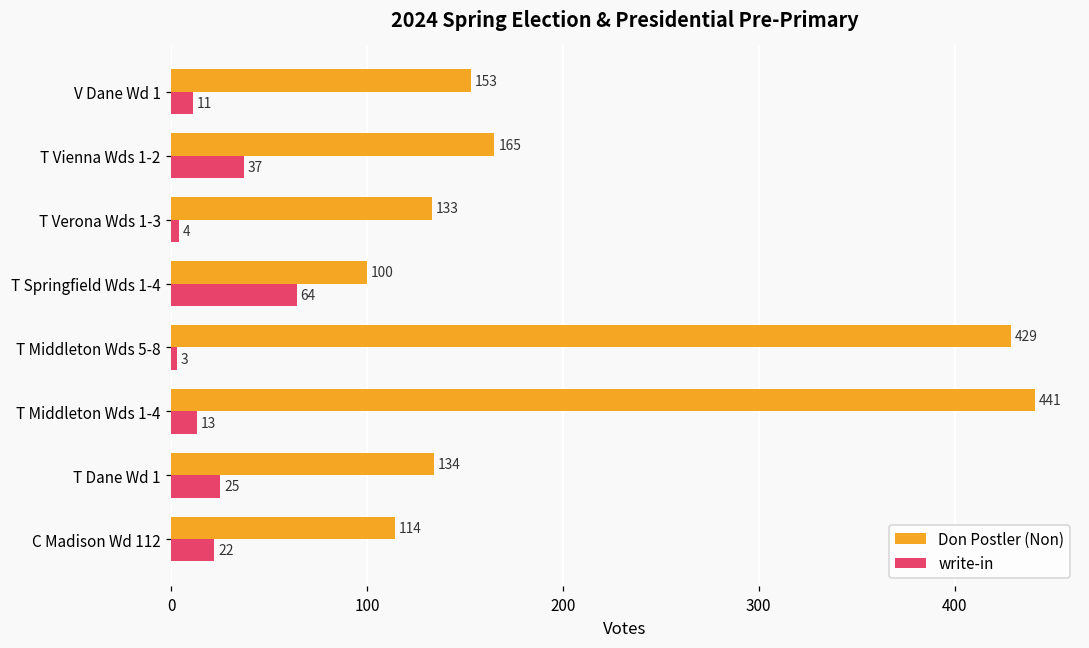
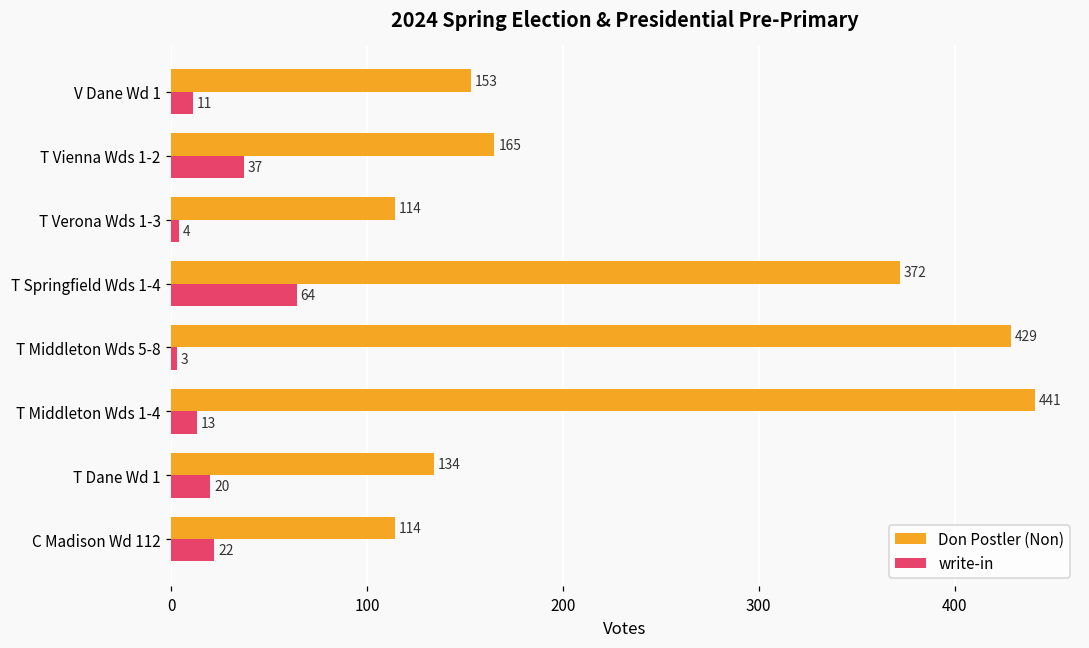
  {
    "Don Postler (Non)": {
      "V Dane Wd 1": 153,
      "T Vienna Wds 1-2": 165,
-     "T Verona Wds 1-3": 133,
-     "T Springfield Wds 1-4": 100,
+     "T Verona Wds 1-3": 114,
+     "T Springfield Wds 1-4": 372,
      "T Middleton Wds 5-8": 429,
      "T Middleton Wds 1-4": 441,
      "T Dane Wd 1": 134,
      "C Madison Wd 112": 114
    },
    "write-in": {
      "V Dane Wd 1": 11,
      "T Vienna Wds 1-2": 37,
      "T Verona Wds 1-3": 4,
      "T Springfield Wds 1-4": 64,
      "T Middleton Wds 5-8": 3,
      "T Middleton Wds 1-4": 13,
-     "T Dane Wd 1": 25,
+     "T Dane Wd 1": 20,
      "C Madison Wd 112": 22
    }
  }
